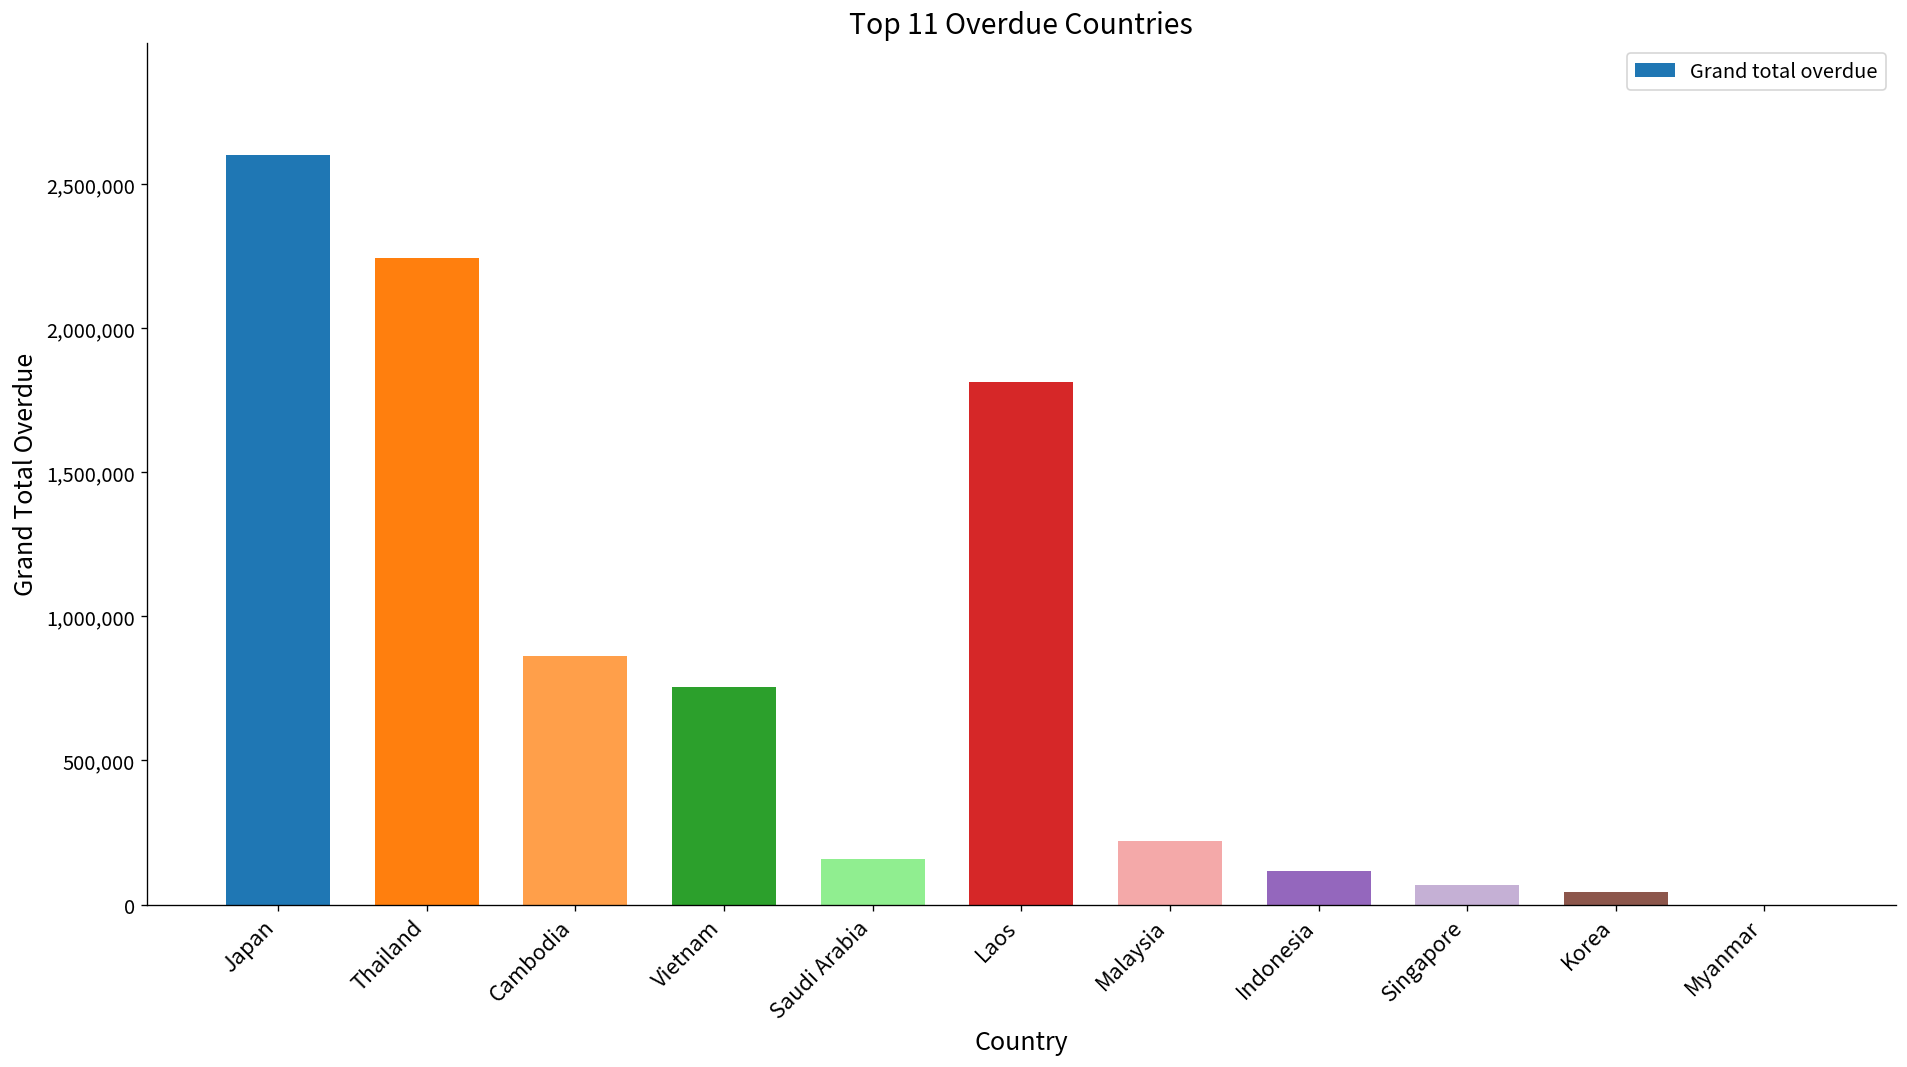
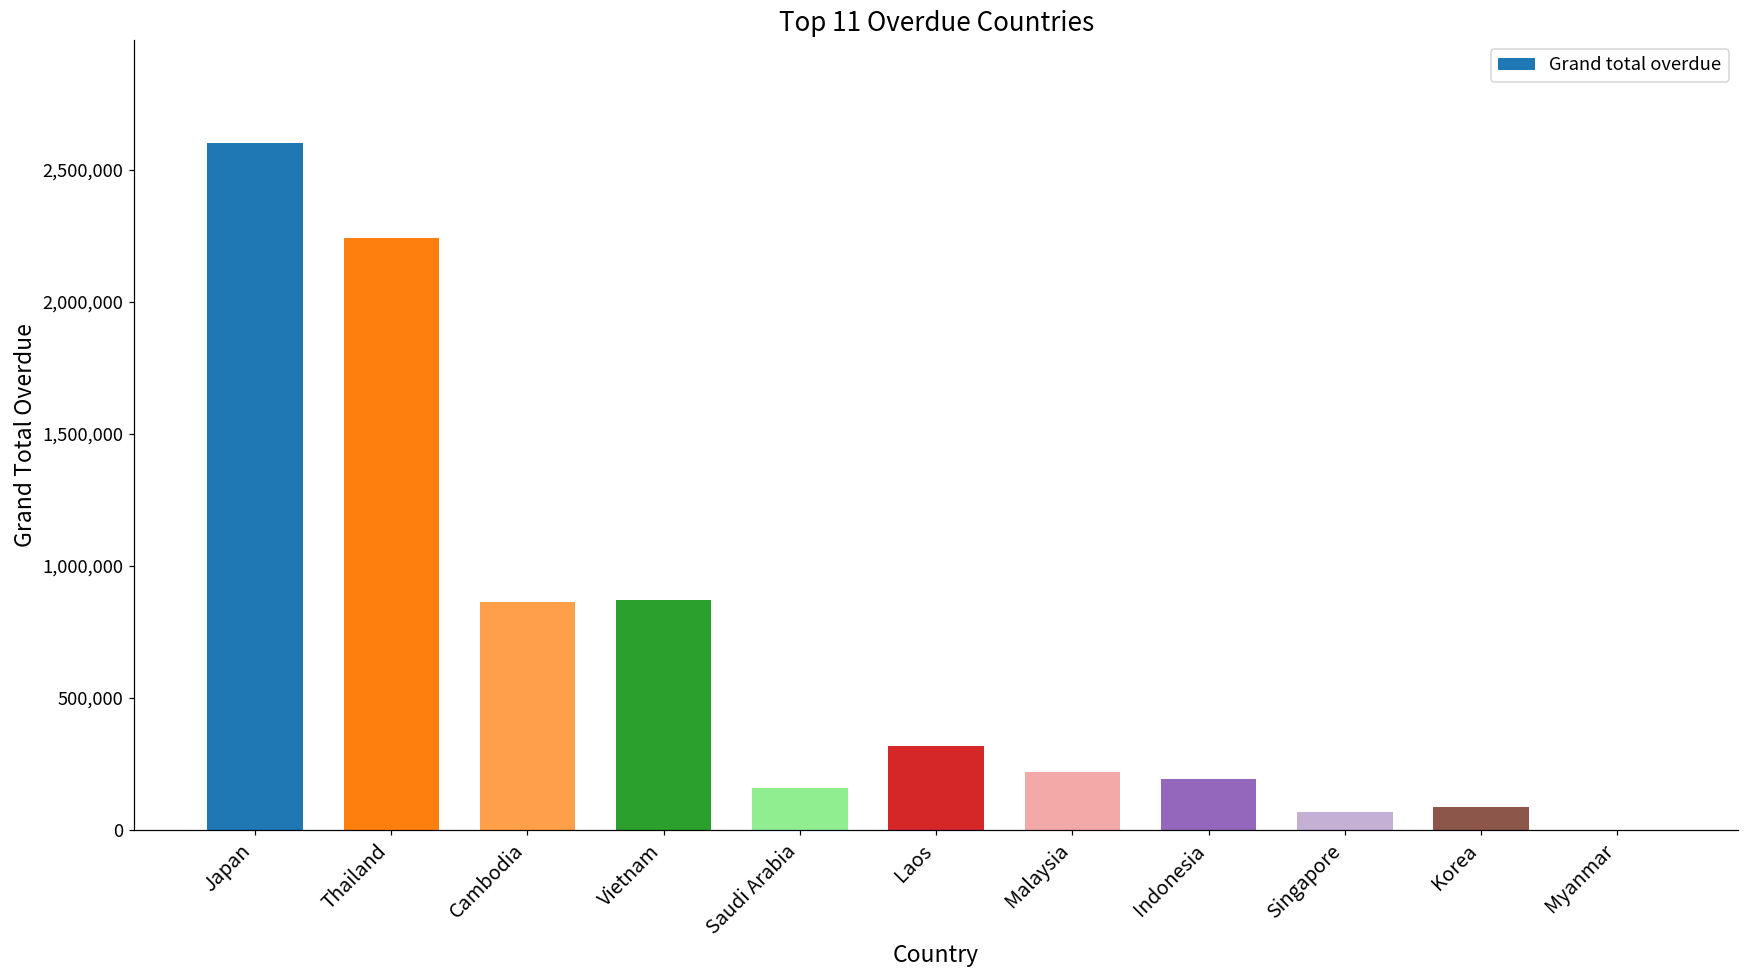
  {
    "Japan": "2,600,000",
    "Thailand": "2,240,000",
    "Cambodia": "860,000",
-   "Vietnam": "750,000",
+   "Vietnam": "870,000",
    "Saudi Arabia": "160,000",
-   "Laos": "1,810,000",
+   "Laos": "320,000",
    "Malaysia": "220,000",
-   "Indonesia": "110,000",
+   "Indonesia": "190,000",
    "Singapore": "70,000",
-   "Korea": "40,000",
+   "Korea": "90,000",
    "Myanmar": "0"
  }
